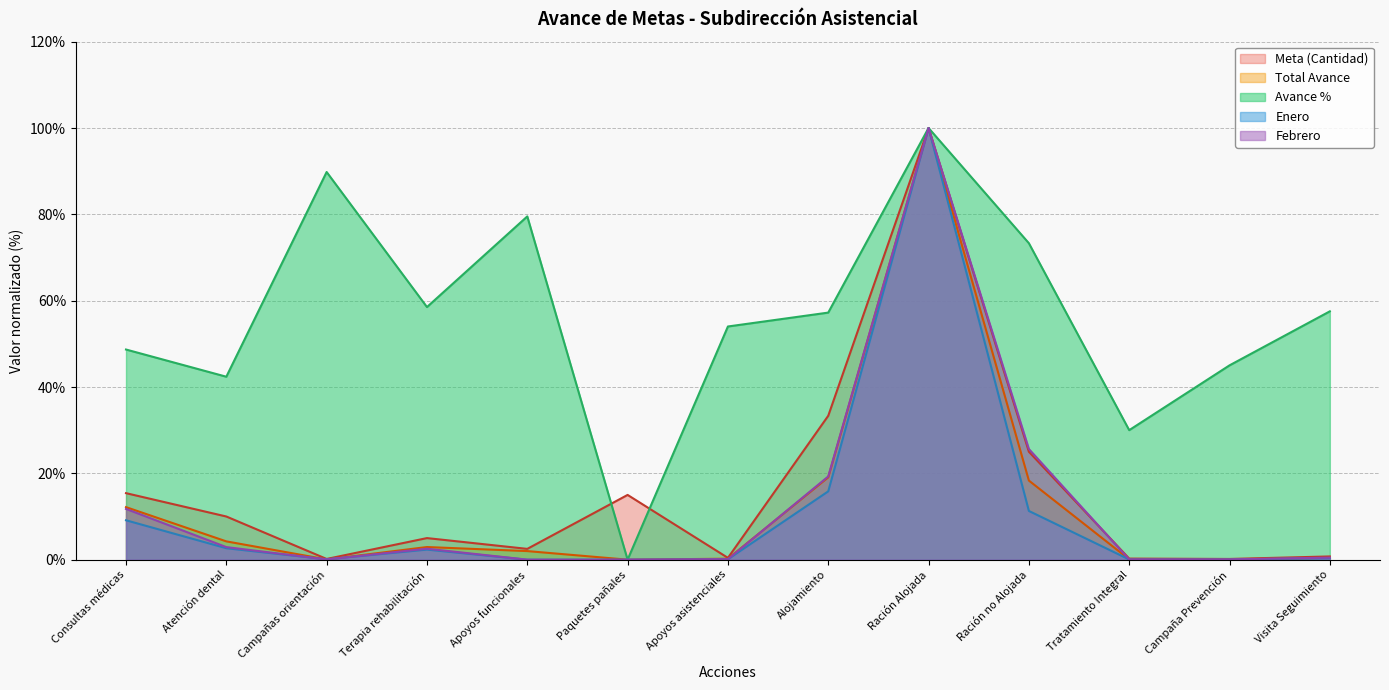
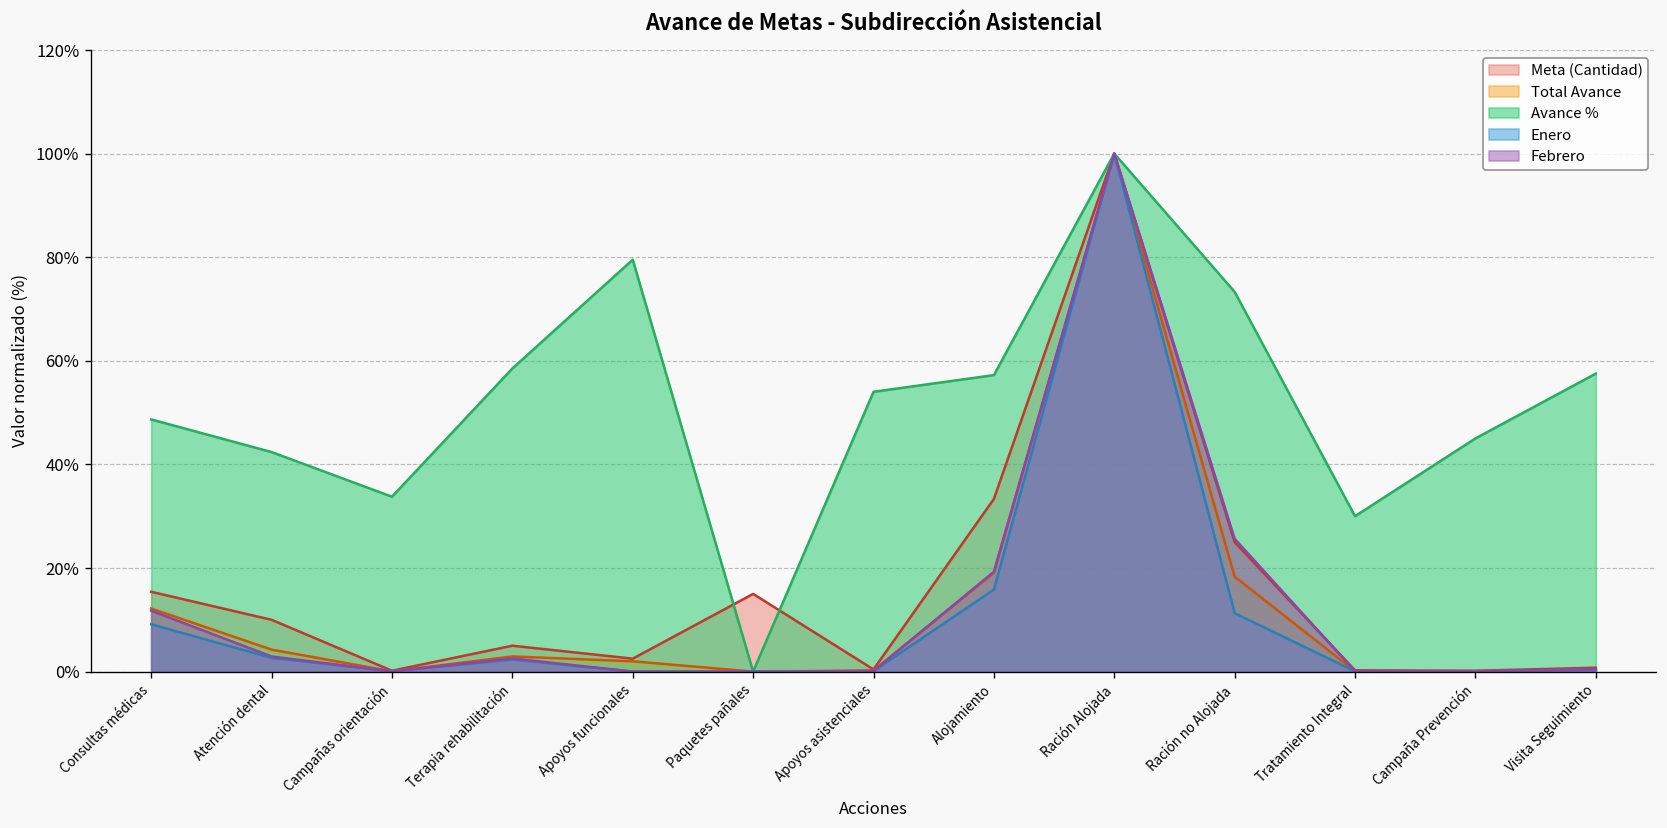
  {
    "Meta (Cantidad)": {
      "Consultas médicas": "15%",
      "Atención dental": "10%",
      "Terapia rehabilitación": "5%",
      "Paquetes pañales": "15%",
      "Alojamiento": "33%",
      "Ración no Alojada": "25%"
    },
    "Total Avance": {
      "Atención dental": "4%",
      "Ración no Alojada": "18%"
    },
    "Avance %": {
      "Consultas médicas": "49%",
      "Atención dental": "42%",
-     "Campañas orientación": "90%",
+     "Campañas orientación": "34%",
      "Terapia rehabilitación": "59%",
      "Apoyos funcionales": "80%",
      "Apoyos asistenciales": "54%",
      "Alojamiento": "57%",
      "Ración no Alojada": "73%",
      "Tratamiento Integral": "30%",
      "Campaña Prevención": "45%",
      "Visita Seguimiento": "58%"
    },
    "Enero": {
      "Consultas médicas": "9%",
      "Alojamiento": "16%",
      "Ración no Alojada": "11%"
    },
    "Febrero": {
      "Ración no Alojada": "26%"
    }
  }
